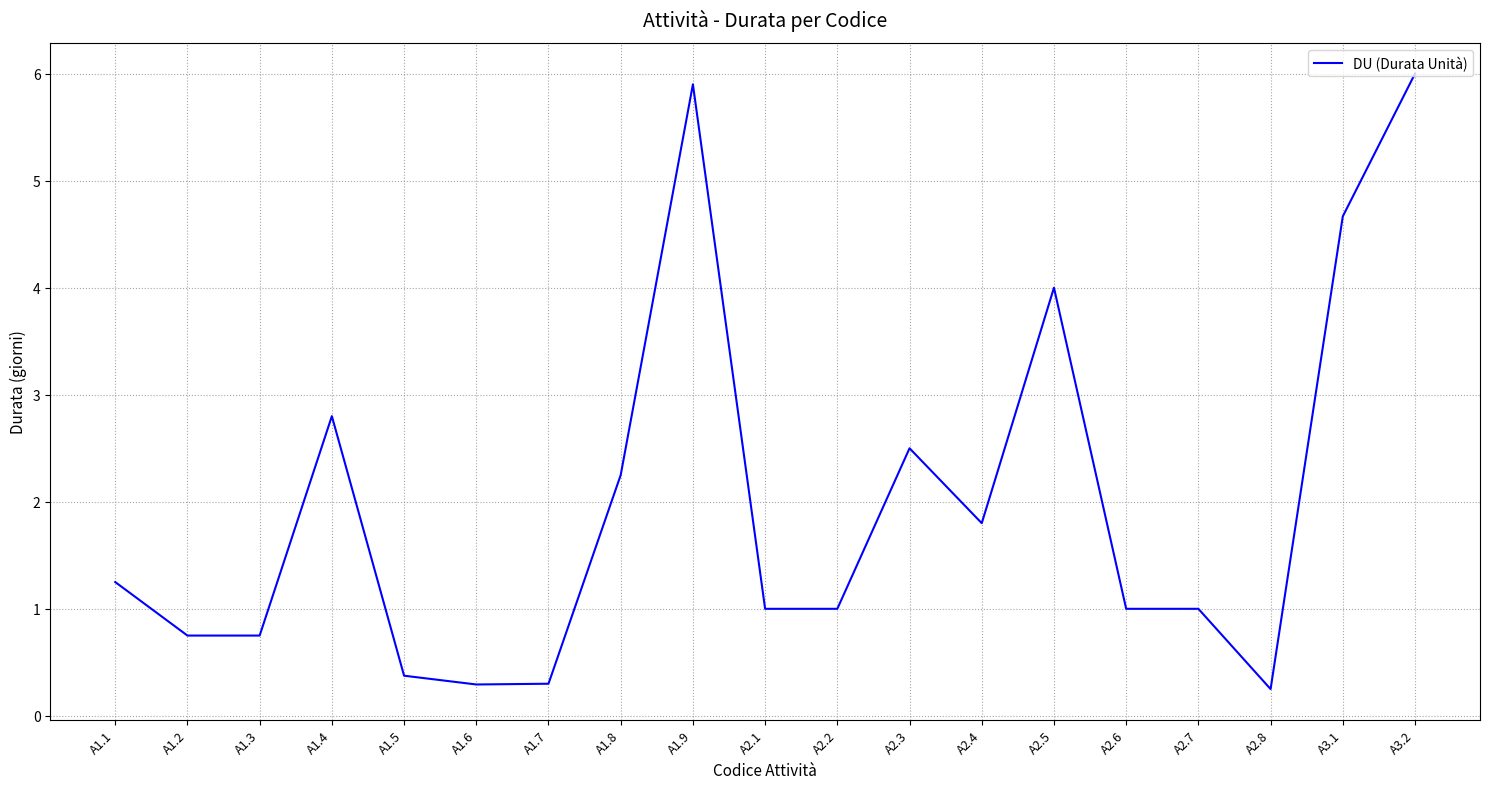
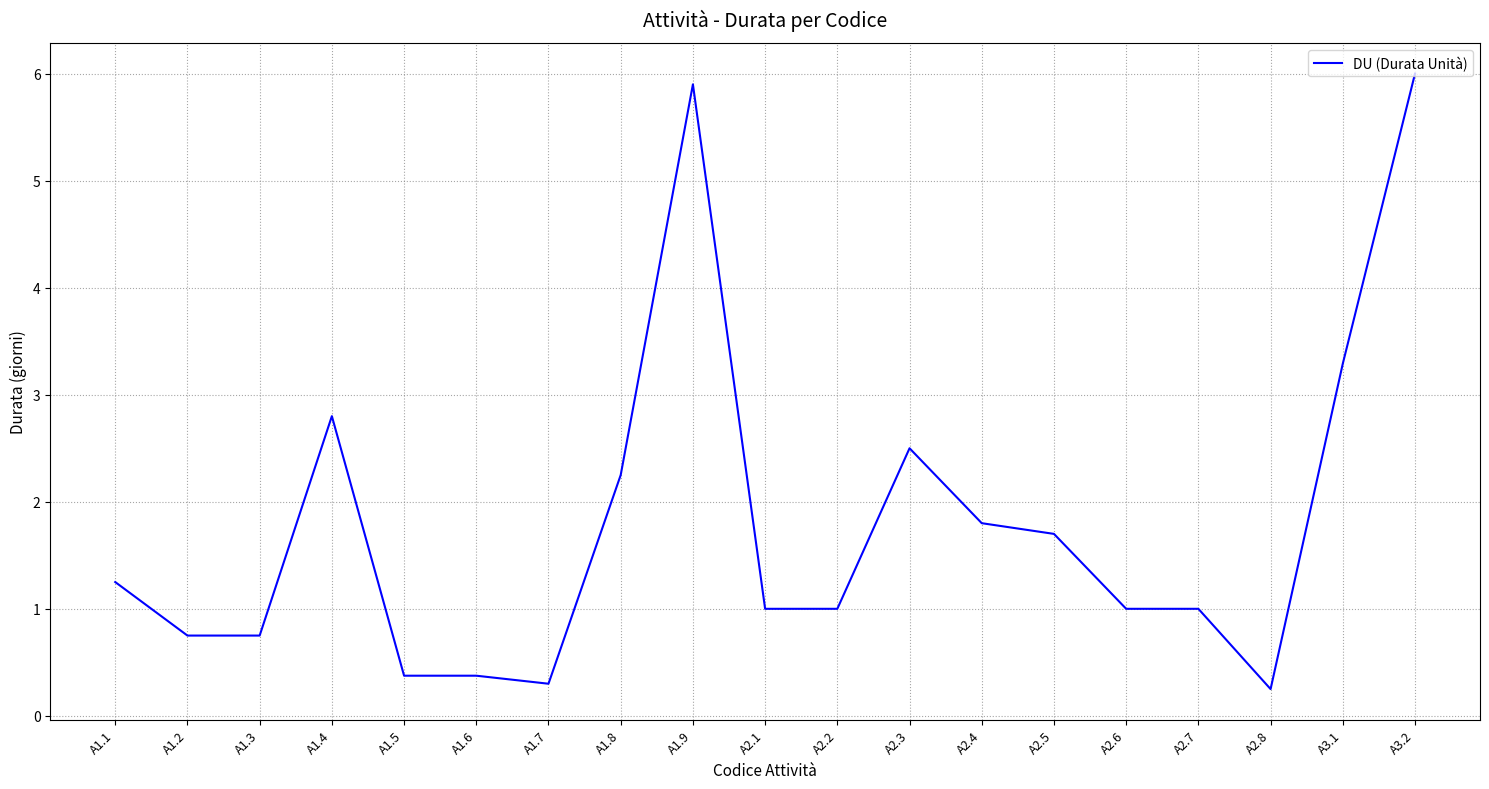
  {
    "A1.1": 1.25,
    "A1.2": 0.75,
    "A1.3": 0.75,
    "A1.4": 2.80,
    "A1.5": 0.38,
-   "A1.6": 0.29,
+   "A1.6": 0.38,
    "A1.7": 0.30,
    "A1.8": 2.25,
    "A1.9": 5.90,
    "A2.1": 1.00,
    "A2.2": 1.00,
    "A2.3": 2.50,
    "A2.4": 1.80,
-   "A2.5": 4.0,
+   "A2.5": 1.7,
    "A2.6": 1.00,
    "A2.7": 1.00,
    "A2.8": 0.25,
-   "A3.1": 4.67
+   "A3.1": 3.29
  }
